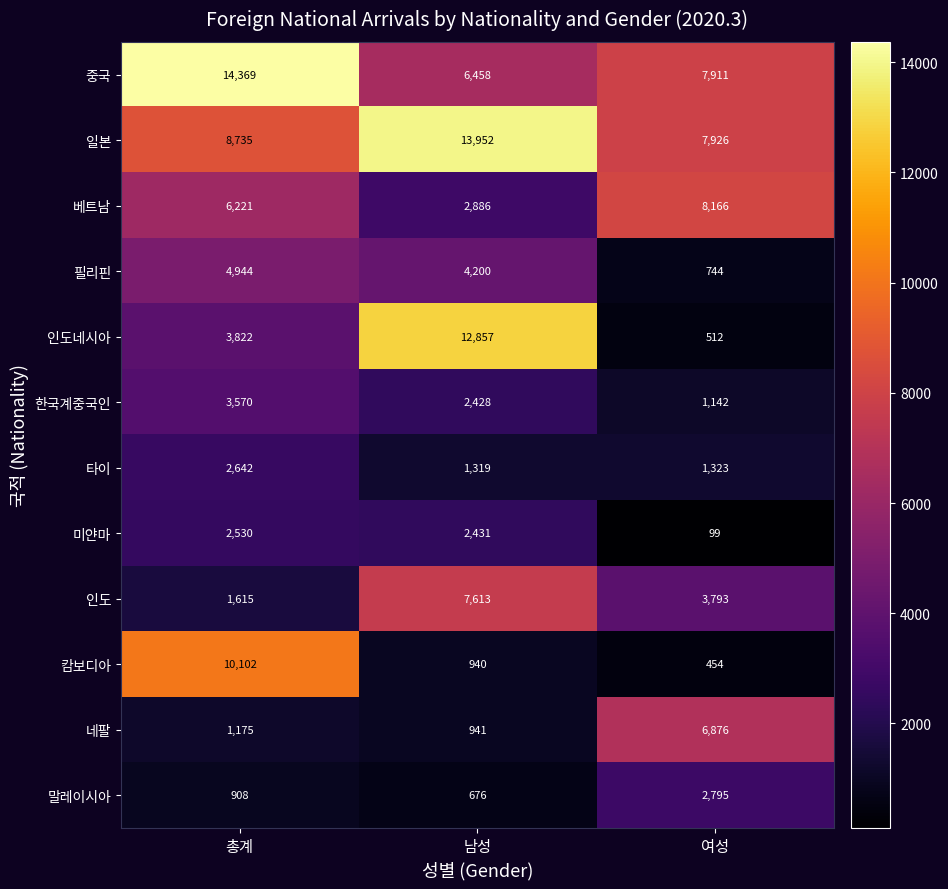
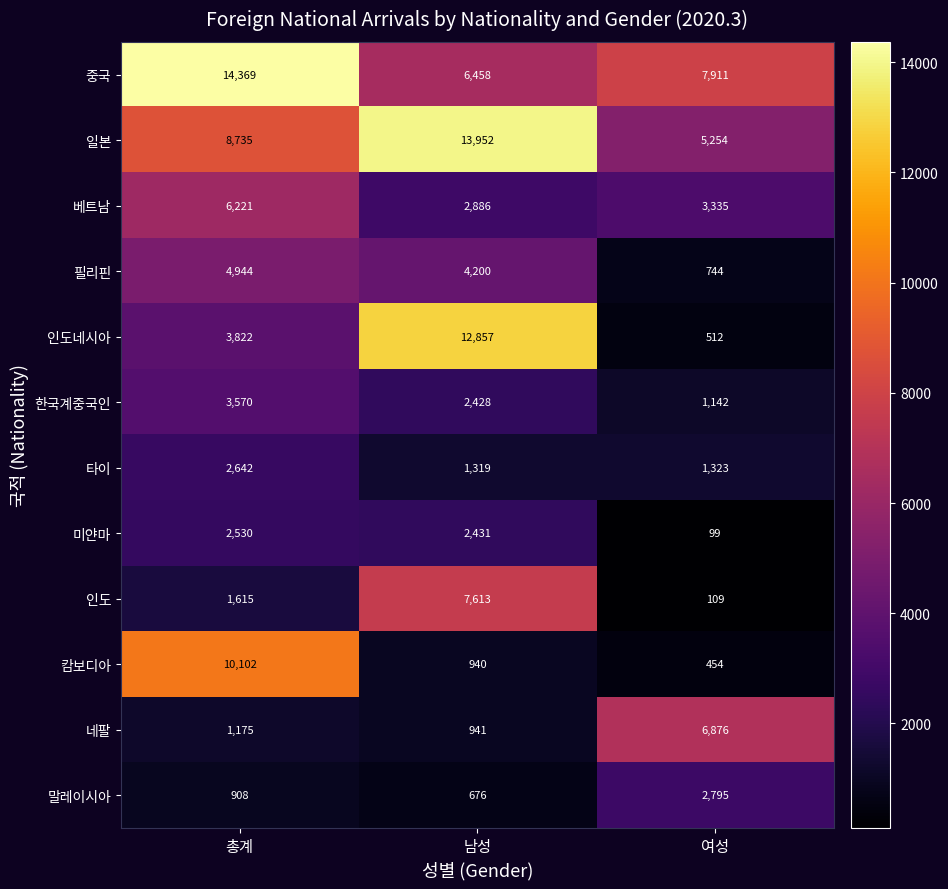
  {
    "중국": {
      "총계": "14,369",
      "남성": "6,458",
      "여성": "7,911"
    },
    "일본": {
      "총계": "8,735",
      "남성": "13,952",
-     "여성": "7,926"
+     "여성": "5,254"
    },
    "베트남": {
      "총계": "6,221",
      "남성": "2,886",
-     "여성": "8,166"
+     "여성": "3,335"
    },
    "필리핀": {
      "총계": "4,944",
      "남성": "4,200",
      "여성": "744"
    },
    "인도네시아": {
      "총계": "3,822",
      "남성": "12,857",
      "여성": "512"
    },
    "한국계중국인": {
      "총계": "3,570",
      "남성": "2,428",
      "여성": "1,142"
    },
    "타이": {
      "총계": "2,642",
      "남성": "1,319",
      "여성": "1,323"
    },
    "미얀마": {
      "총계": "2,530",
      "남성": "2,431",
      "여성": "99"
    },
    "인도": {
      "총계": "1,615",
      "남성": "7,613",
-     "여성": "3,793"
+     "여성": "109"
    },
    "캄보디아": {
      "총계": "10,102",
      "남성": "940",
      "여성": "454"
    },
    "네팔": {
      "총계": "1,175",
      "남성": "941",
      "여성": "6,876"
    },
    "말레이시아": {
      "총계": "908",
      "남성": "676",
      "여성": "2,795"
    }
  }
